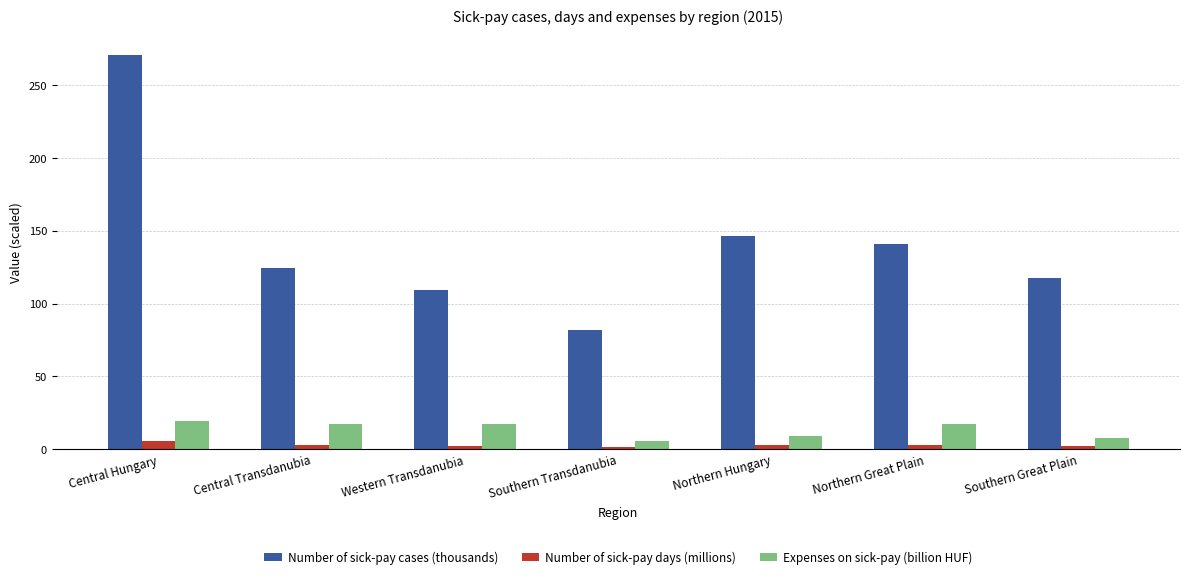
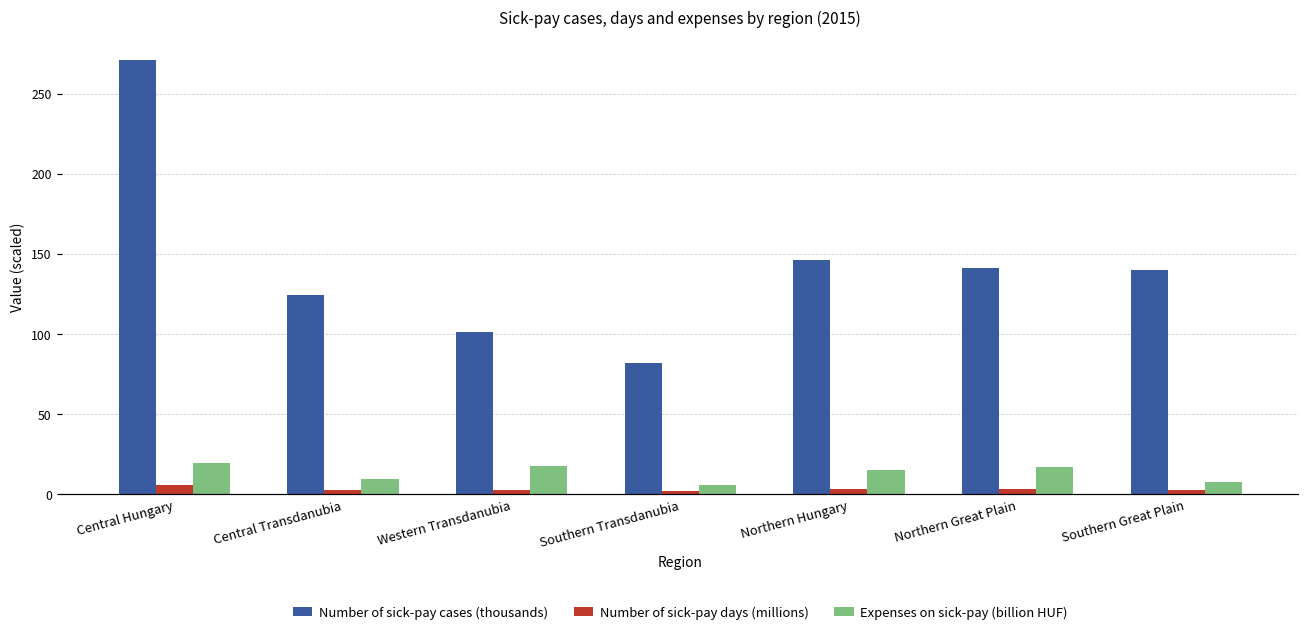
  {
    "Number of sick-pay cases (thousands)": {
      "Central Hungary": 271,
      "Central Transdanubia": 124,
-     "Western Transdanubia": 109,
+     "Western Transdanubia": 102,
      "Southern Transdanubia": 82,
      "Northern Hungary": 147,
      "Northern Great Plain": 141,
-     "Southern Great Plain": 118
+     "Southern Great Plain": 140
    },
    "Number of sick-pay days (millions)": {
      "Central Hungary": 6,
      "Central Transdanubia": 3,
      "Western Transdanubia": 3,
      "Southern Transdanubia": 2,
      "Northern Hungary": 3,
      "Northern Great Plain": 3,
      "Southern Great Plain": 3
    },
    "Expenses on sick-pay (billion HUF)": {
      "Central Hungary": 20,
-     "Central Transdanubia": 17,
+     "Central Transdanubia": 9,
      "Western Transdanubia": 17,
      "Southern Transdanubia": 6,
-     "Northern Hungary": 9,
+     "Northern Hungary": 15,
      "Northern Great Plain": 17,
      "Southern Great Plain": 8
    }
  }
